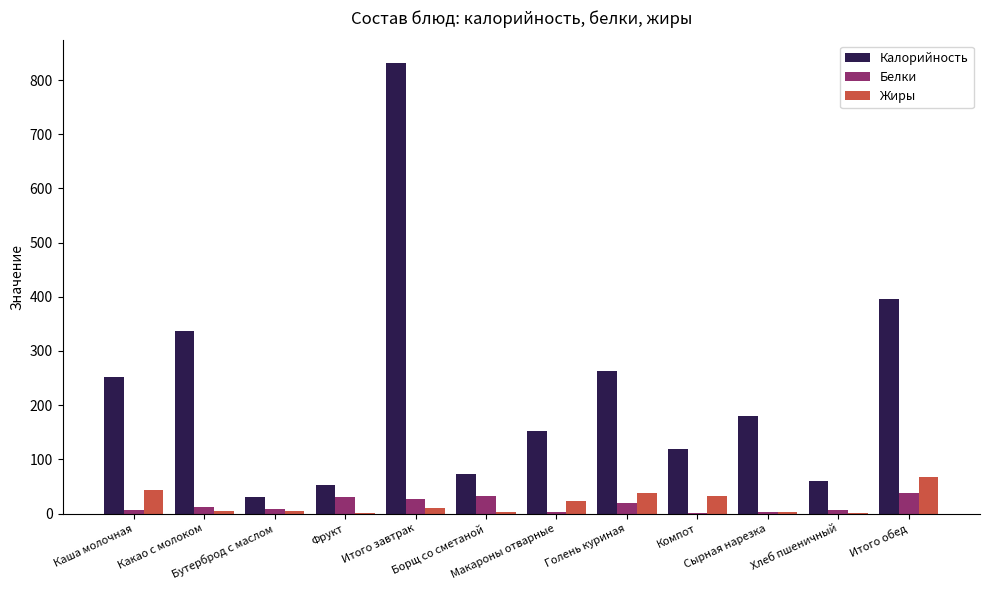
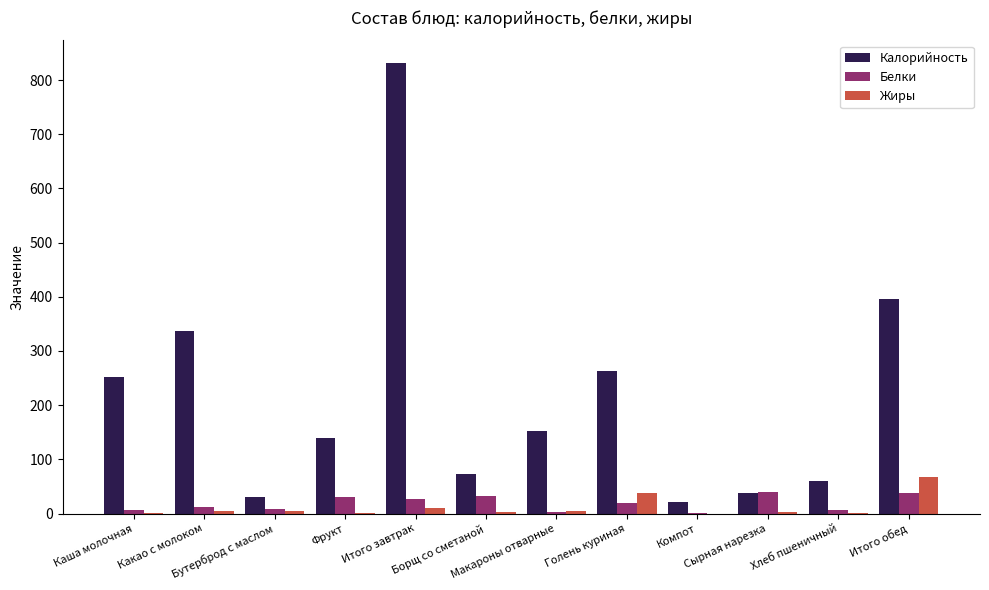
  {
    "Калорийность": {
      "Каша молочная": 250,
      "Какао с молоком": 340,
      "Бутерброд с маслом": 30,
-     "Фрукт": 50,
+     "Фрукт": 140,
      "Итого завтрак": 830,
      "Борщ со сметаной": 70,
      "Макароны отварные": 150,
      "Голень куриная": 260,
-     "Компот": 120,
-     "Сырная нарезка": 180,
+     "Компот": 20,
+     "Сырная нарезка": 40,
      "Хлеб пшеничный": 60,
      "Итого обед": 400
    },
    "Белки": {
      "Каша молочная": 10,
      "Какао с молоком": 10,
      "Бутерброд с маслом": 10,
      "Фрукт": 30,
      "Итого завтрак": 30,
      "Борщ со сметаной": 30,
      "Голень куриная": 20,
-     "Сырная нарезка": 0,
+     "Сырная нарезка": 40,
      "Хлеб пшеничный": 10,
      "Итого обед": 40
    },
    "Жиры": {
-     "Каша молочная": 40,
+     "Каша молочная": 0,
      "Какао с молоком": 0,
      "Итого завтрак": 10,
-     "Макароны отварные": 20,
+     "Макароны отварные": 10,
      "Голень куриная": 40,
-     "Компот": 30,
+     "Компот": 0,
      "Итого обед": 70
    }
  }
